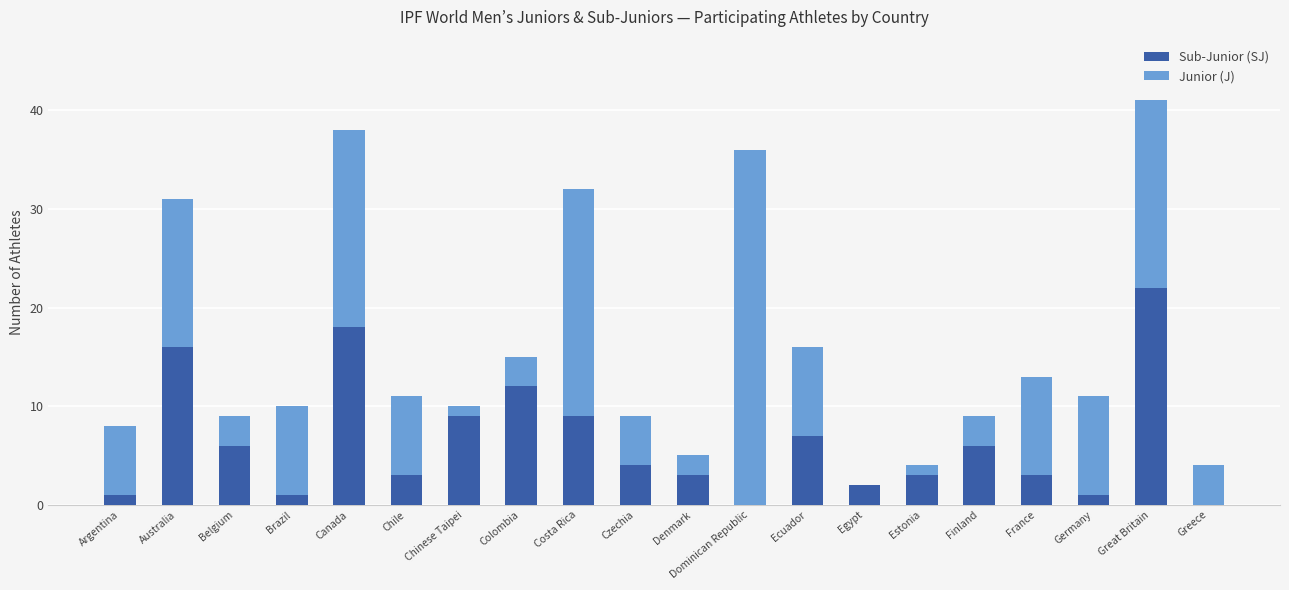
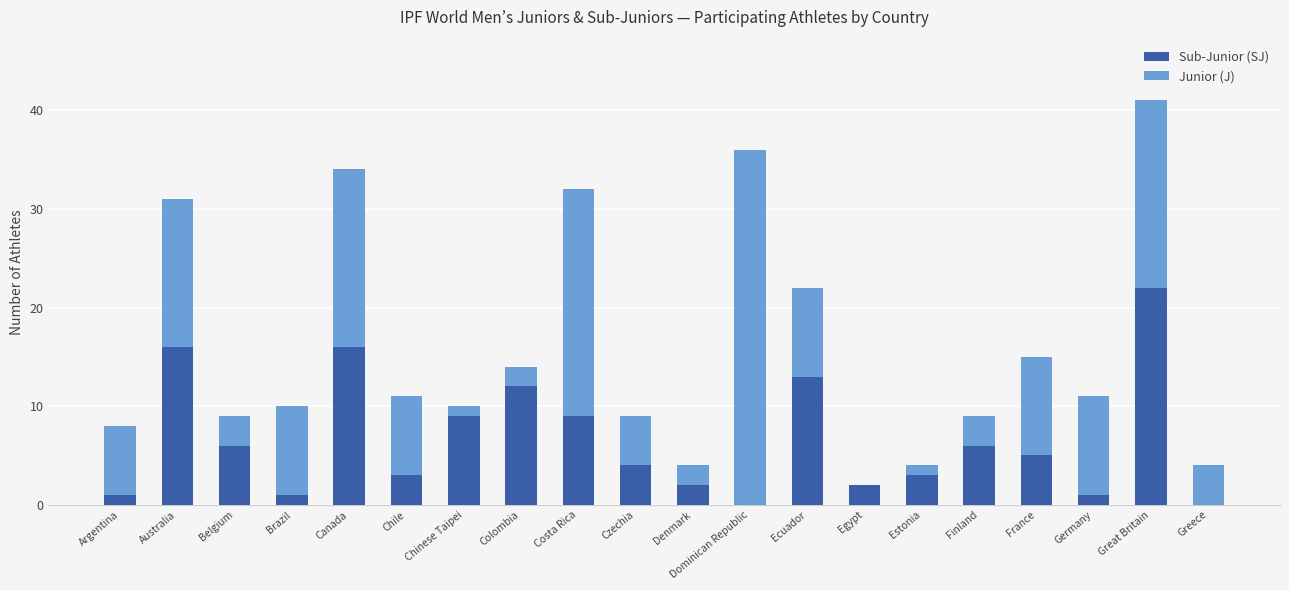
  {
    "Sub-Junior (SJ)": {
      "Argentina": 1,
      "Australia": 16,
      "Belgium": 6,
      "Brazil": 1,
-     "Canada": 18,
+     "Canada": 16,
      "Chile": 3,
      "Chinese Taipei": 9,
      "Colombia": 12,
      "Costa Rica": 9,
      "Czechia": 4,
-     "Denmark": 3,
+     "Denmark": 2,
      "Dominican Republic": 0,
-     "Ecuador": 7,
+     "Ecuador": 13,
      "Egypt": 2,
      "Estonia": 3,
      "Finland": 6,
-     "France": 3,
+     "France": 5,
      "Germany": 1,
      "Great Britain": 22,
      "Greece": 0
    },
    "Junior (J)": {
      "Argentina": 7,
      "Australia": 15,
      "Belgium": 3,
      "Brazil": 9,
-     "Canada": 20,
+     "Canada": 18,
      "Chile": 8,
      "Chinese Taipei": 1,
-     "Colombia": 3,
+     "Colombia": 2,
      "Costa Rica": 23,
      "Czechia": 5,
      "Denmark": 2,
      "Dominican Republic": 36,
      "Ecuador": 9,
      "Egypt": 0,
      "Estonia": 1,
      "Finland": 3,
      "France": 10,
      "Germany": 10,
      "Great Britain": 19,
      "Greece": 4
    }
  }
